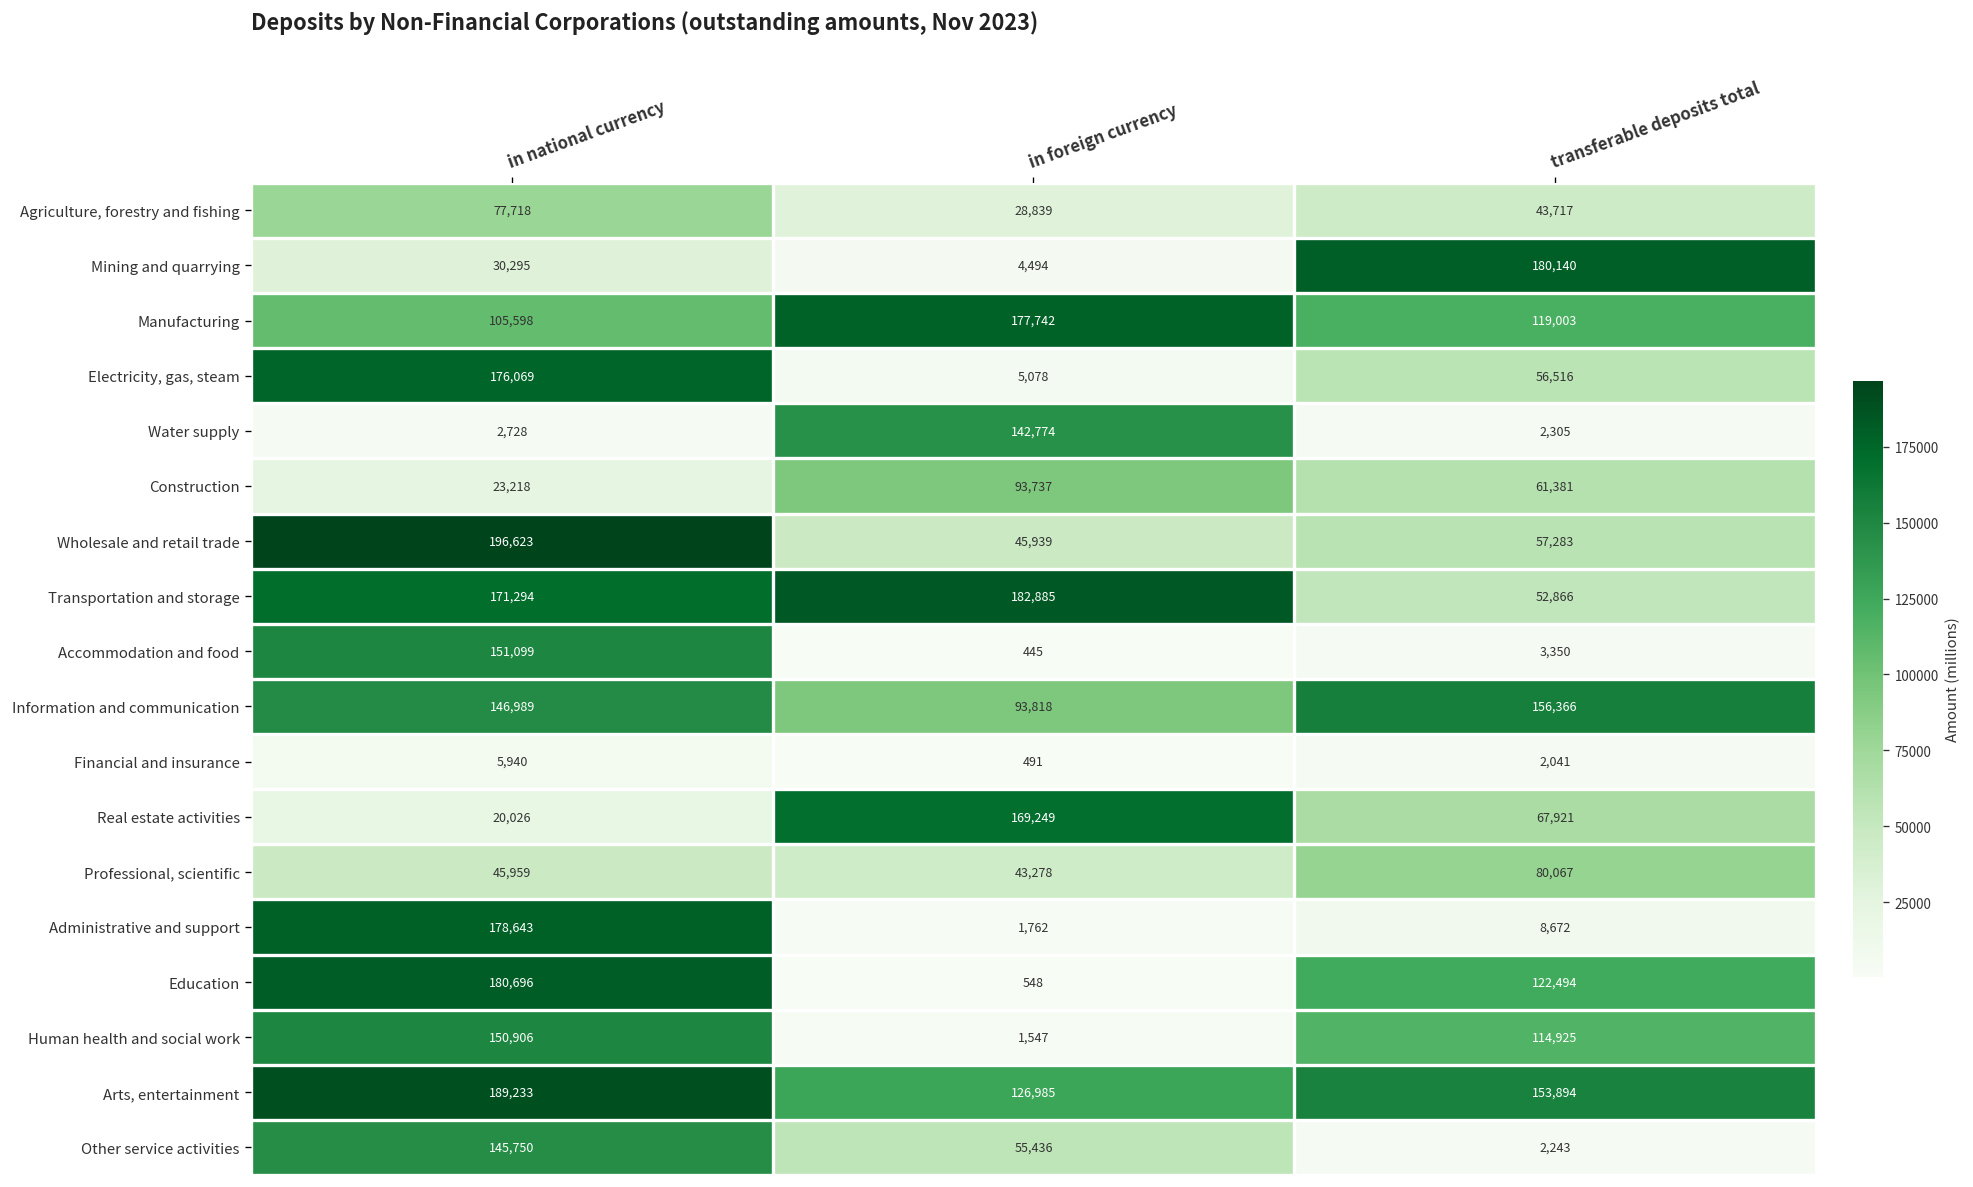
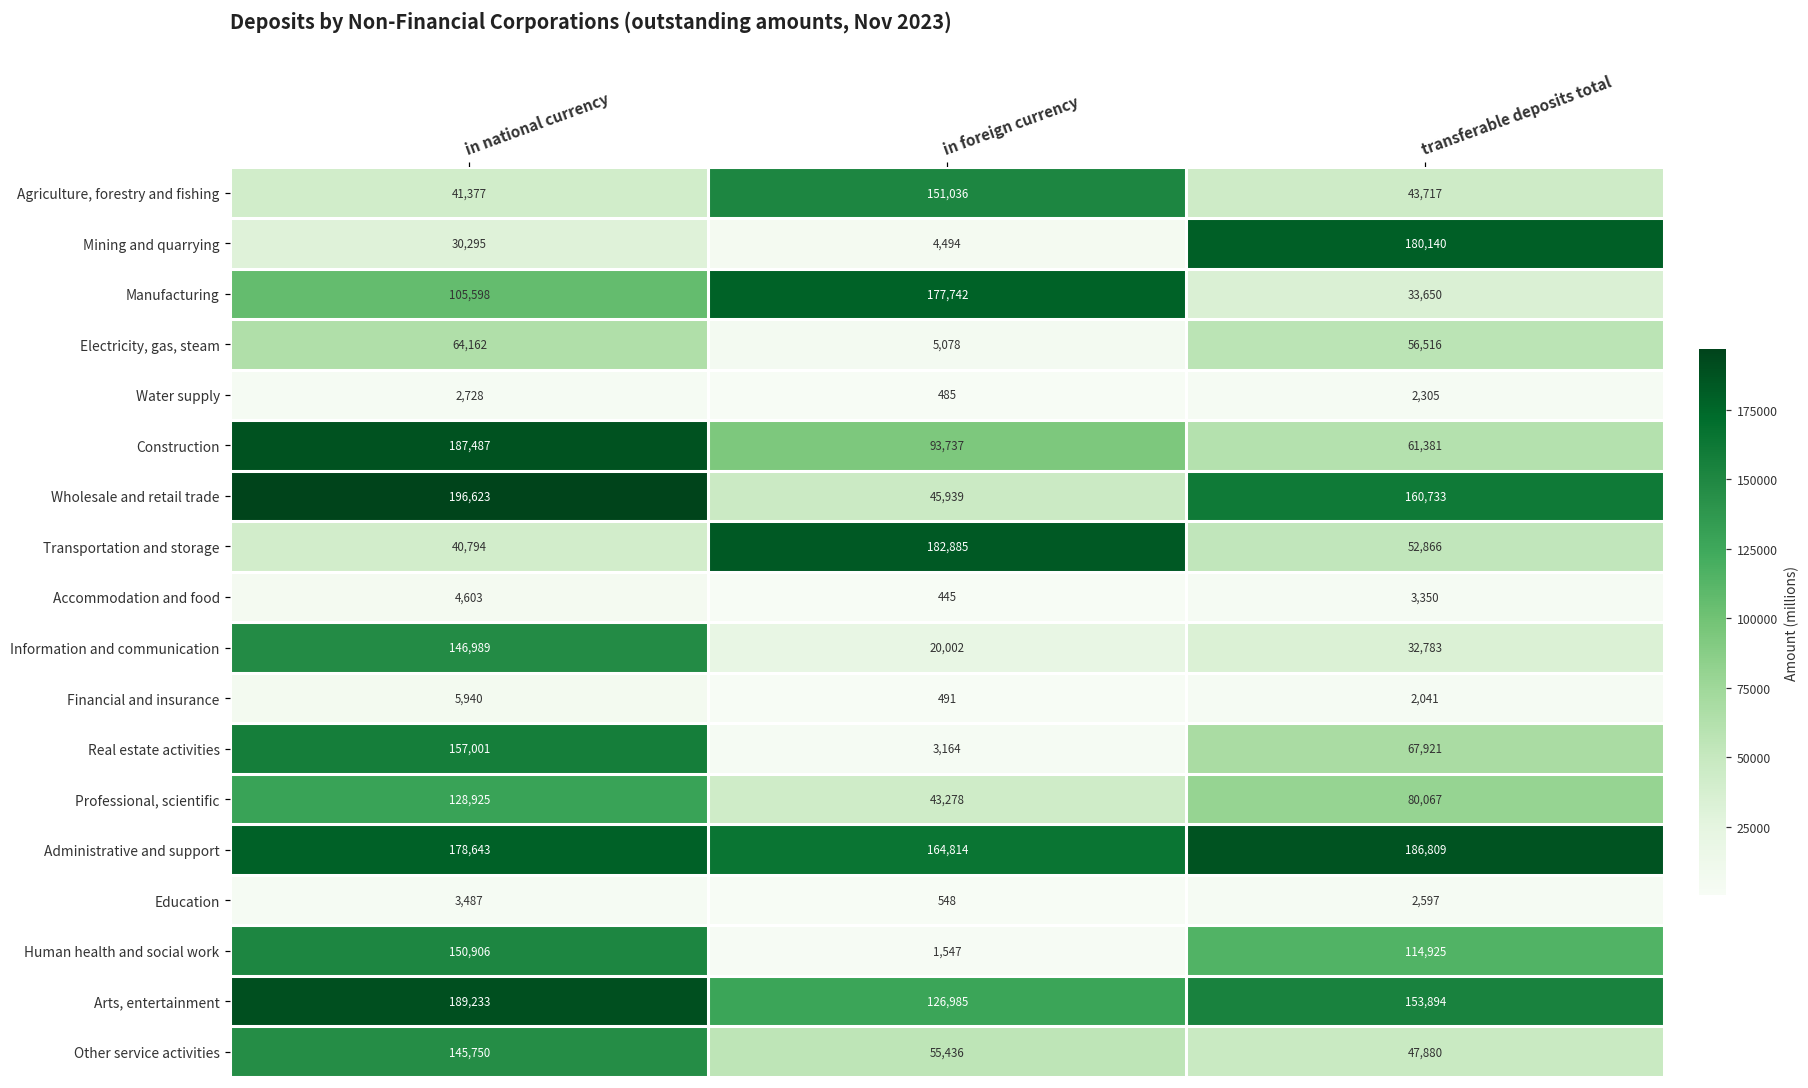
  {
    "Agriculture, forestry and fishing": {
-     "in national currency": "77,718",
-     "in foreign currency": "28,839",
+     "in national currency": "41,377",
+     "in foreign currency": "151,036",
      "transferable deposits total": "43,717"
    },
    "Mining and quarrying": {
      "in national currency": "30,295",
      "in foreign currency": "4,494",
      "transferable deposits total": "180,140"
    },
    "Manufacturing": {
      "in national currency": "105,598",
      "in foreign currency": "177,742",
-     "transferable deposits total": "119,003"
+     "transferable deposits total": "33,650"
    },
    "Electricity, gas, steam": {
-     "in national currency": "176,069",
+     "in national currency": "64,162",
      "in foreign currency": "5,078",
      "transferable deposits total": "56,516"
    },
    "Water supply": {
      "in national currency": "2,728",
-     "in foreign currency": "142,774",
+     "in foreign currency": "485",
      "transferable deposits total": "2,305"
    },
    "Construction": {
-     "in national currency": "23,218",
+     "in national currency": "187,487",
      "in foreign currency": "93,737",
      "transferable deposits total": "61,381"
    },
    "Wholesale and retail trade": {
      "in national currency": "196,623",
      "in foreign currency": "45,939",
-     "transferable deposits total": "57,283"
+     "transferable deposits total": "160,733"
    },
    "Transportation and storage": {
-     "in national currency": "171,294",
+     "in national currency": "40,794",
      "in foreign currency": "182,885",
      "transferable deposits total": "52,866"
    },
    "Accommodation and food": {
-     "in national currency": "151,099",
+     "in national currency": "4,603",
      "in foreign currency": "445",
      "transferable deposits total": "3,350"
    },
    "Information and communication": {
      "in national currency": "146,989",
-     "in foreign currency": "93,818",
-     "transferable deposits total": "156,366"
+     "in foreign currency": "20,002",
+     "transferable deposits total": "32,783"
    },
    "Financial and insurance": {
      "in national currency": "5,940",
      "in foreign currency": "491",
      "transferable deposits total": "2,041"
    },
    "Real estate activities": {
-     "in national currency": "20,026",
-     "in foreign currency": "169,249",
+     "in national currency": "157,001",
+     "in foreign currency": "3,164",
      "transferable deposits total": "67,921"
    },
    "Professional, scientific": {
-     "in national currency": "45,959",
+     "in national currency": "128,925",
      "in foreign currency": "43,278",
      "transferable deposits total": "80,067"
    },
    "Administrative and support": {
      "in national currency": "178,643",
-     "in foreign currency": "1,762",
-     "transferable deposits total": "8,672"
+     "in foreign currency": "164,814",
+     "transferable deposits total": "186,809"
    },
    "Education": {
-     "in national currency": "180,696",
+     "in national currency": "3,487",
      "in foreign currency": "548",
-     "transferable deposits total": "122,494"
+     "transferable deposits total": "2,597"
    },
    "Human health and social work": {
      "in national currency": "150,906",
      "in foreign currency": "1,547",
      "transferable deposits total": "114,925"
    },
    "Arts, entertainment": {
      "in national currency": "189,233",
      "in foreign currency": "126,985",
      "transferable deposits total": "153,894"
    },
    "Other service activities": {
      "in national currency": "145,750",
      "in foreign currency": "55,436",
-     "transferable deposits total": "2,243"
+     "transferable deposits total": "47,880"
    }
  }
